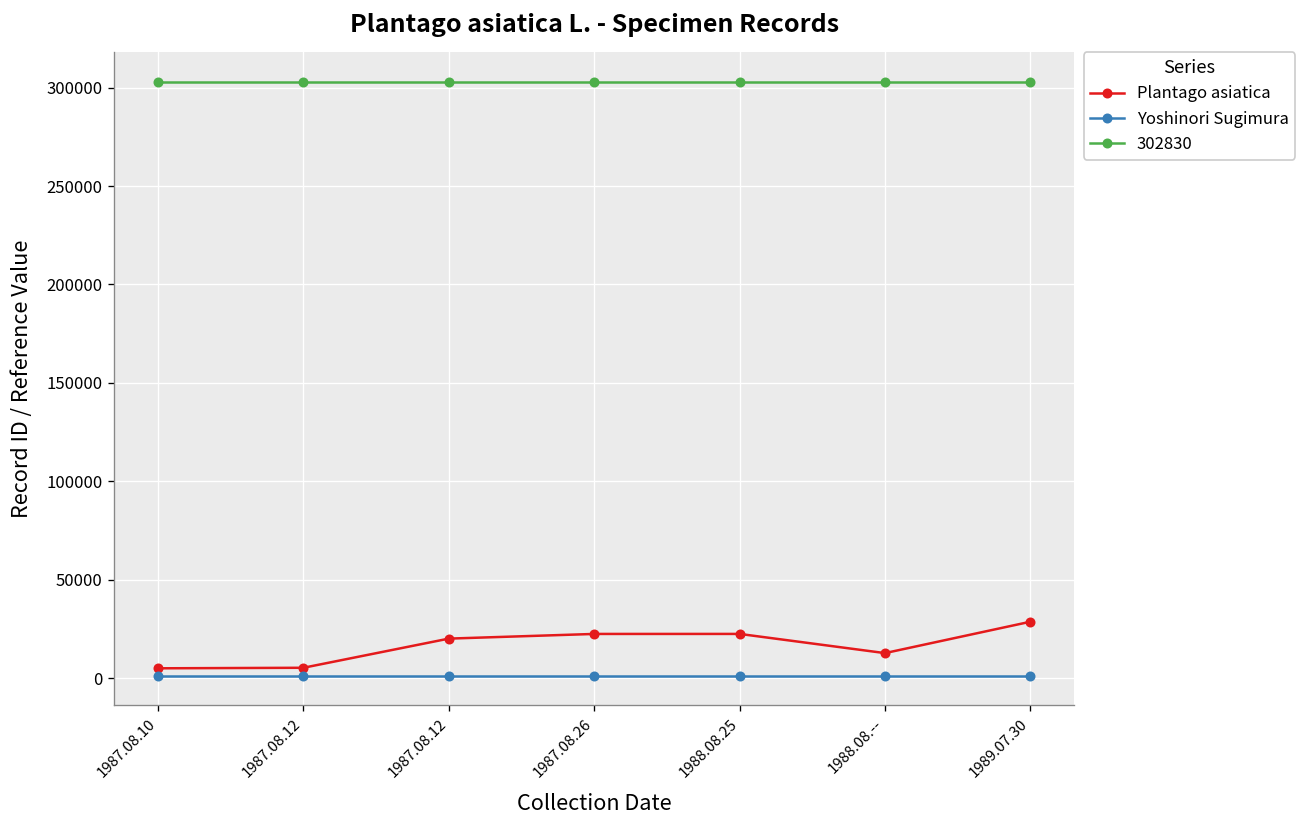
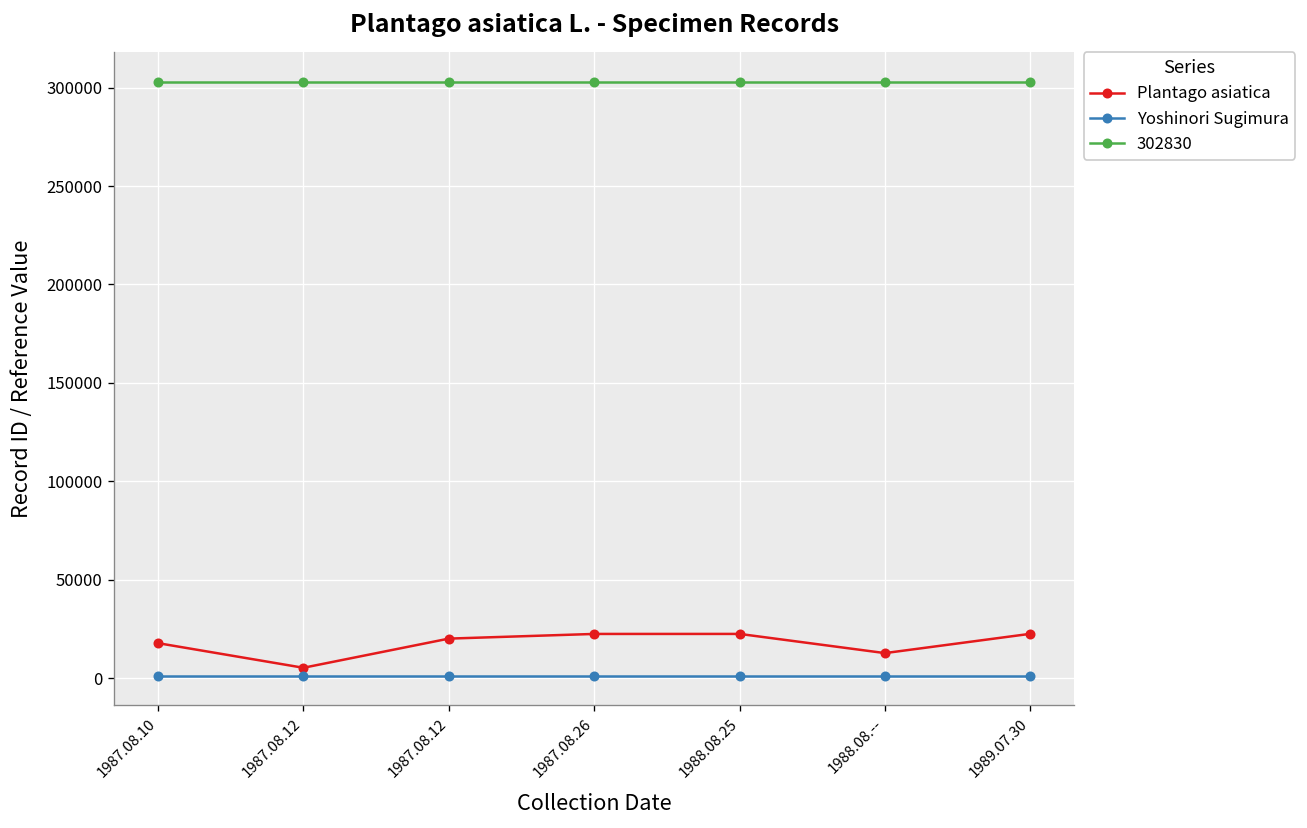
  {
    "Plantago asiatica": {
-     "1987.08.10": 5000,
+     "1987.08.10": 18000,
      "1987.08.26": 22000,
      "1988.08.25": 22000,
      "1988.08.--": 13000,
-     "1989.07.30": 29000
+     "1989.07.30": 22000
    },
    "Yoshinori Sugimura": {
      "1987.08.10": 1000,
      "1987.08.26": 1000,
      "1988.08.25": 1000,
      "1988.08.--": 1000,
      "1989.07.30": 1000
    },
    "302830": {
      "1987.08.10": 303000,
      "1987.08.26": 303000,
      "1988.08.25": 303000,
      "1988.08.--": 303000,
      "1989.07.30": 303000
    }
  }
